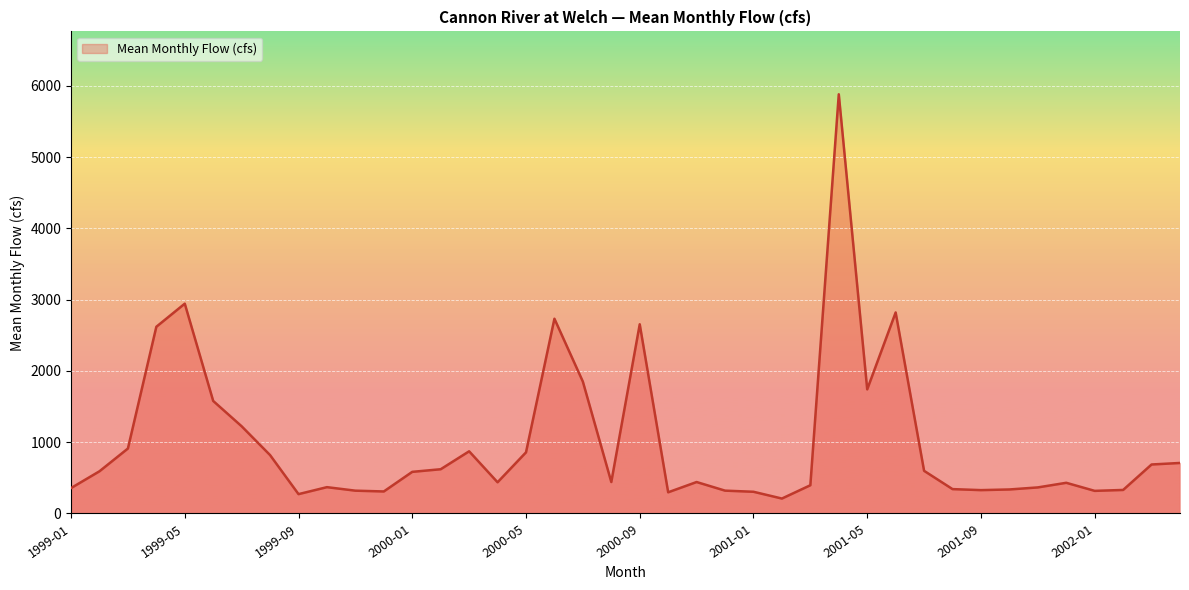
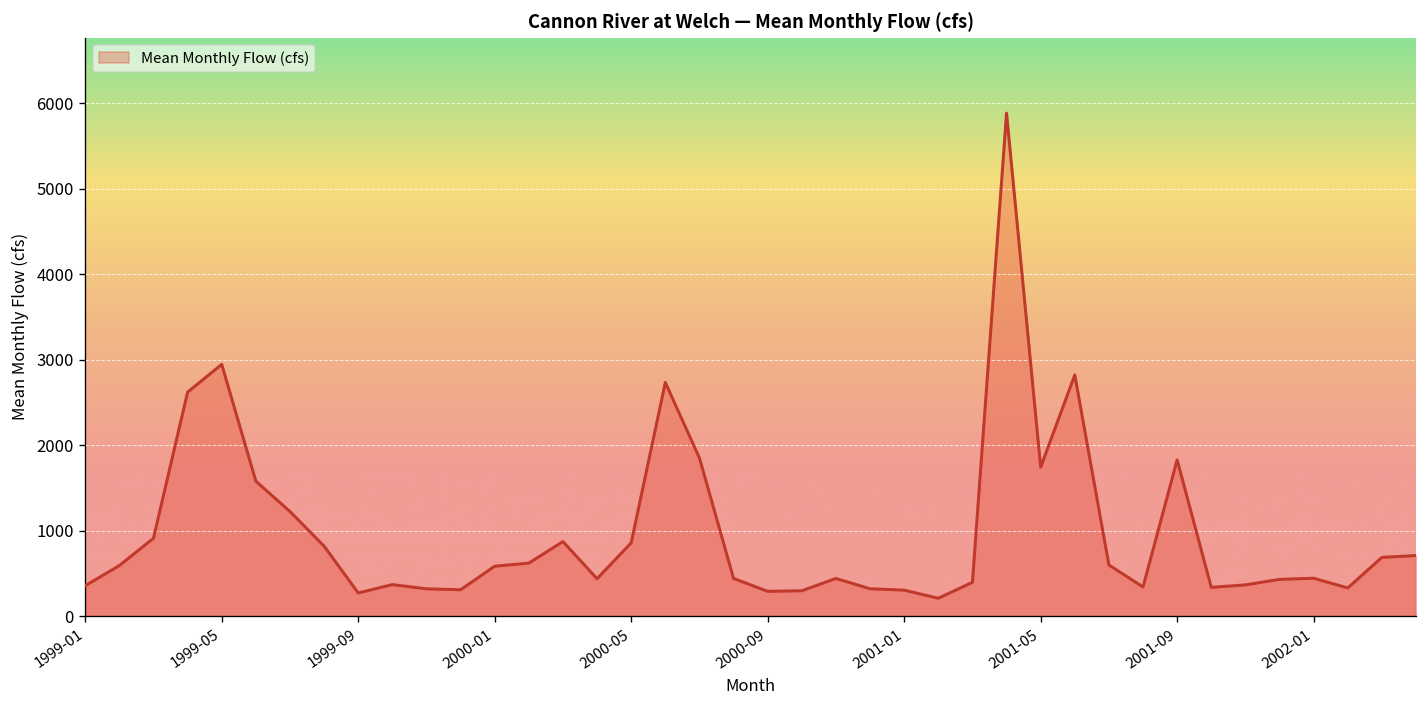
  {
    "1999-01": 400,
    "1999-05": 2900,
    "1999-09": 300,
    "2000-01": 600,
    "2000-05": 900,
-   "2000-09": 2700,
+   "2000-09": 300,
    "2001-01": 300,
    "2001-05": 1700,
-   "2001-09": 300,
-   "2002-01": 300
+   "2001-09": 1800,
+   "2002-01": 400
  }
